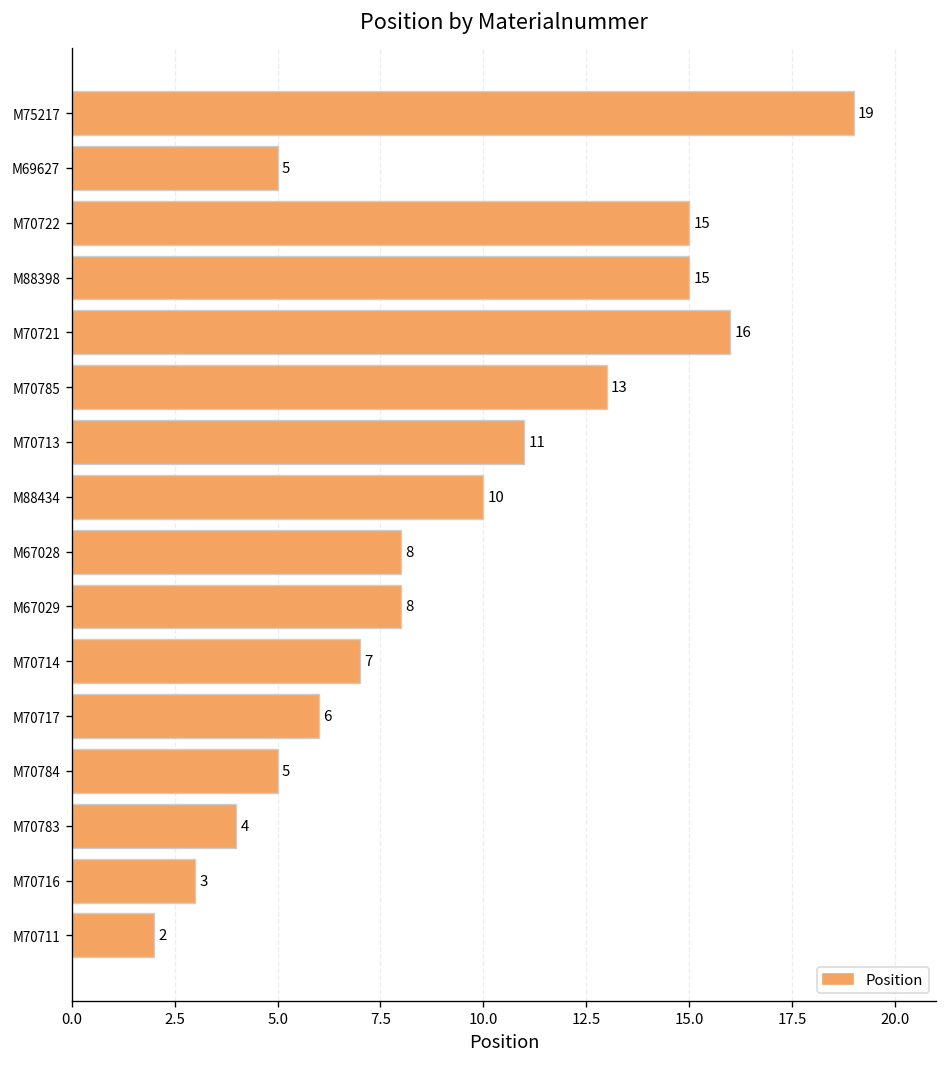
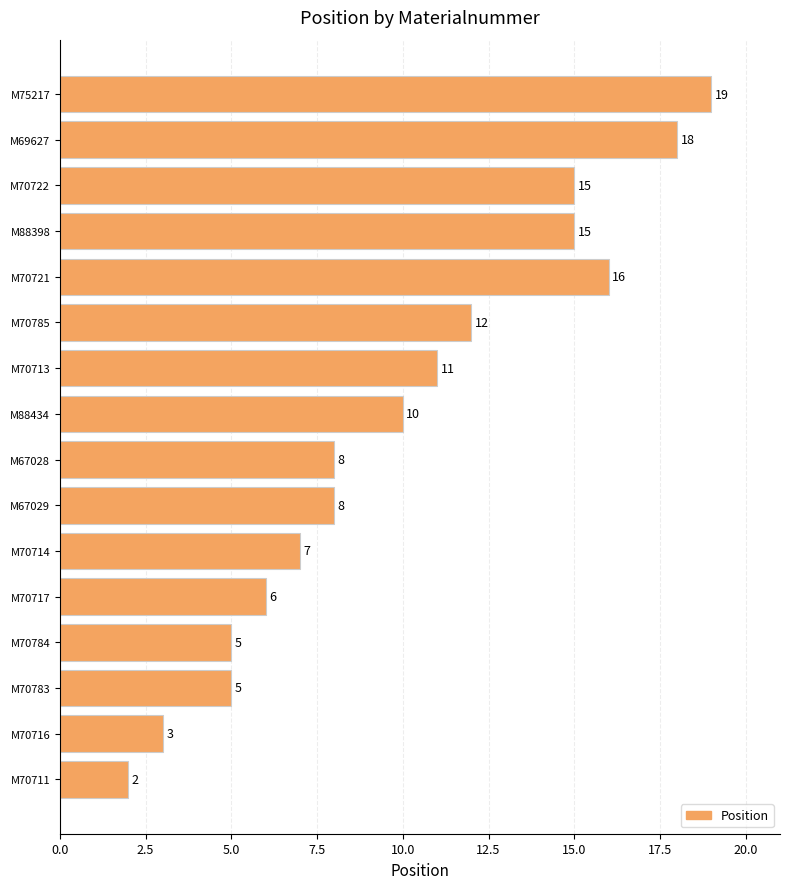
  {
    "M75217": 19,
-   "M69627": 5,
+   "M69627": 18,
    "M70722": 15,
    "M88398": 15,
    "M70721": 16,
-   "M70785": 13,
+   "M70785": 12,
    "M70713": 11,
    "M88434": 10,
    "M67028": 8,
    "M67029": 8,
    "M70714": 7,
    "M70717": 6,
    "M70784": 5,
-   "M70783": 4,
+   "M70783": 5,
    "M70716": 3,
    "M70711": 2
  }
